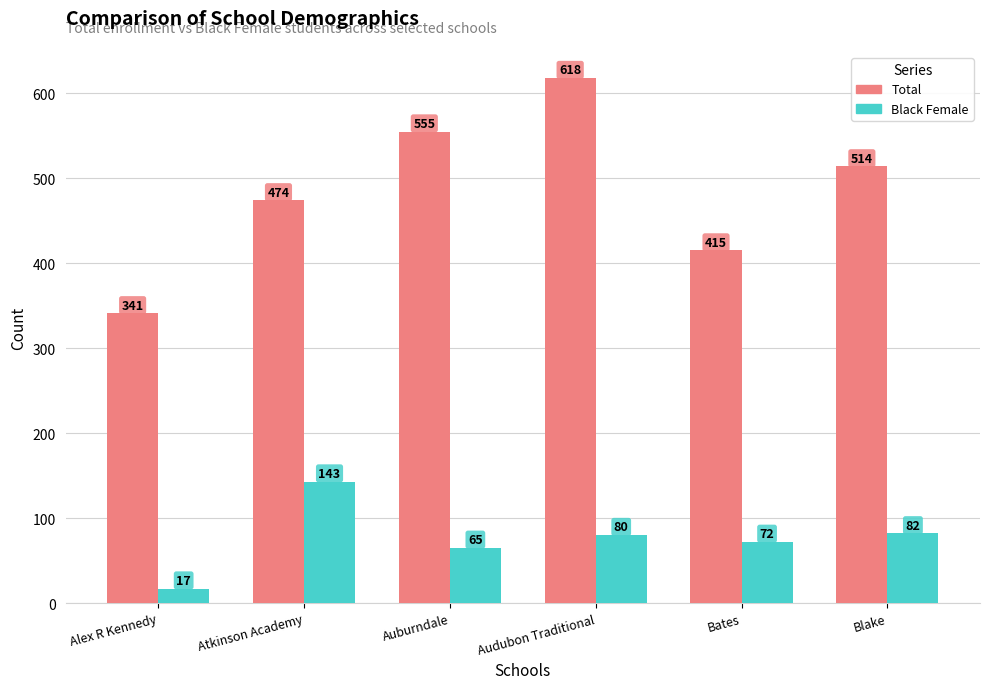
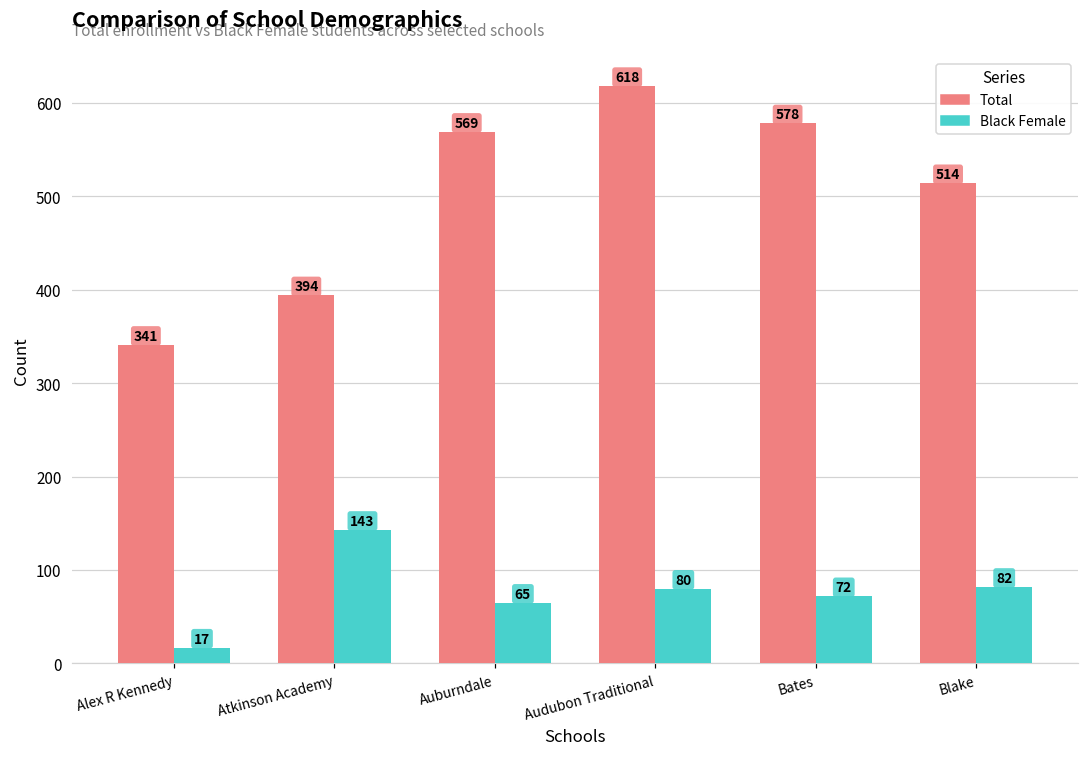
  {
    "Total": {
-     "Atkinson Academy": 474,
-     "Auburndale": 555,
-     "Bates": 415
+     "Atkinson Academy": 394,
+     "Auburndale": 569,
+     "Bates": 578
    }
  }
